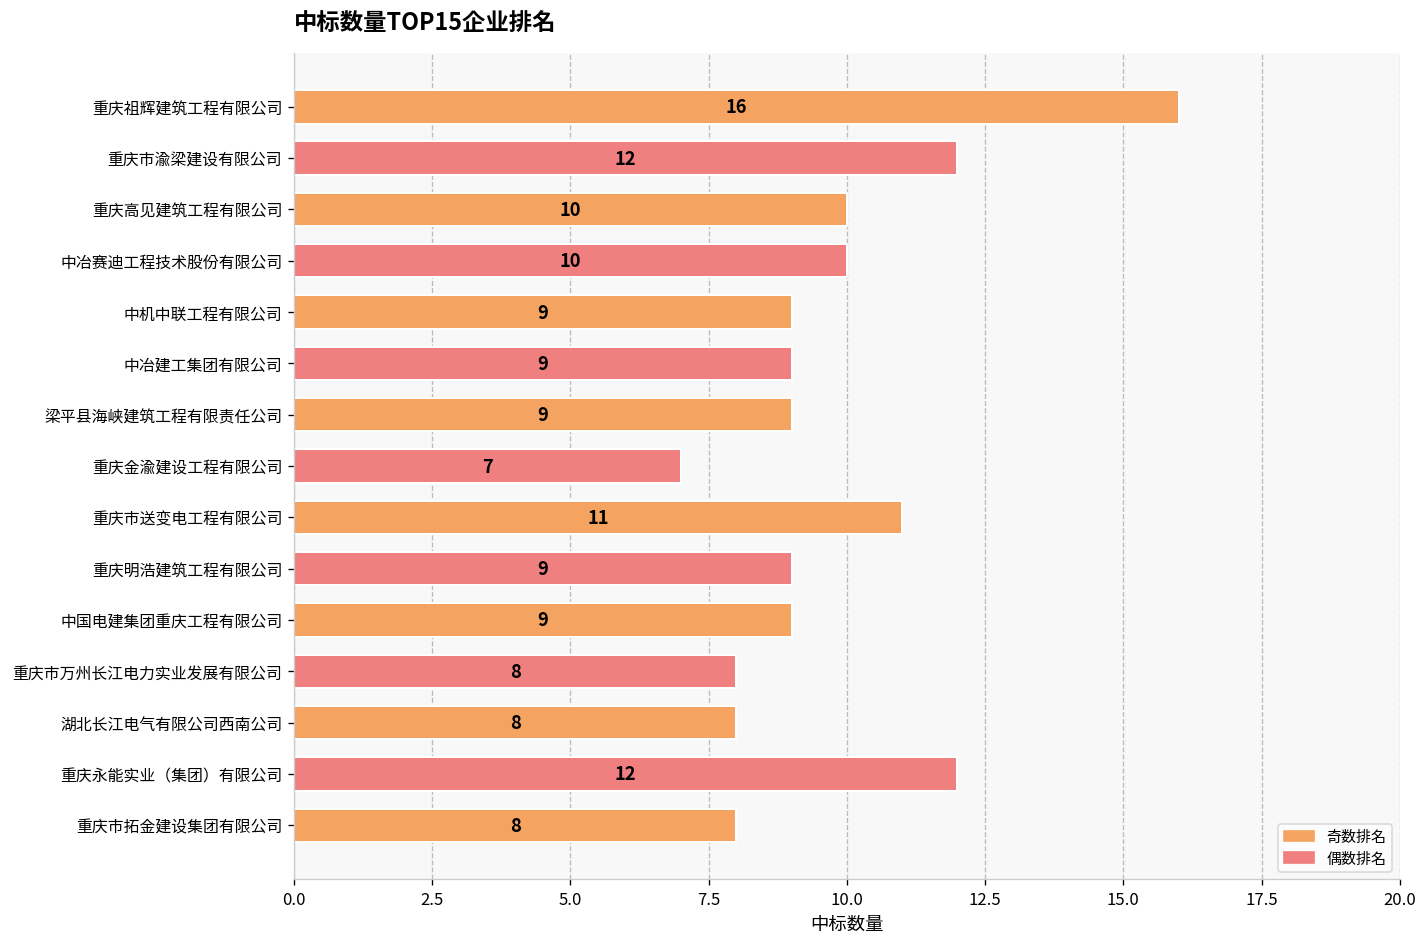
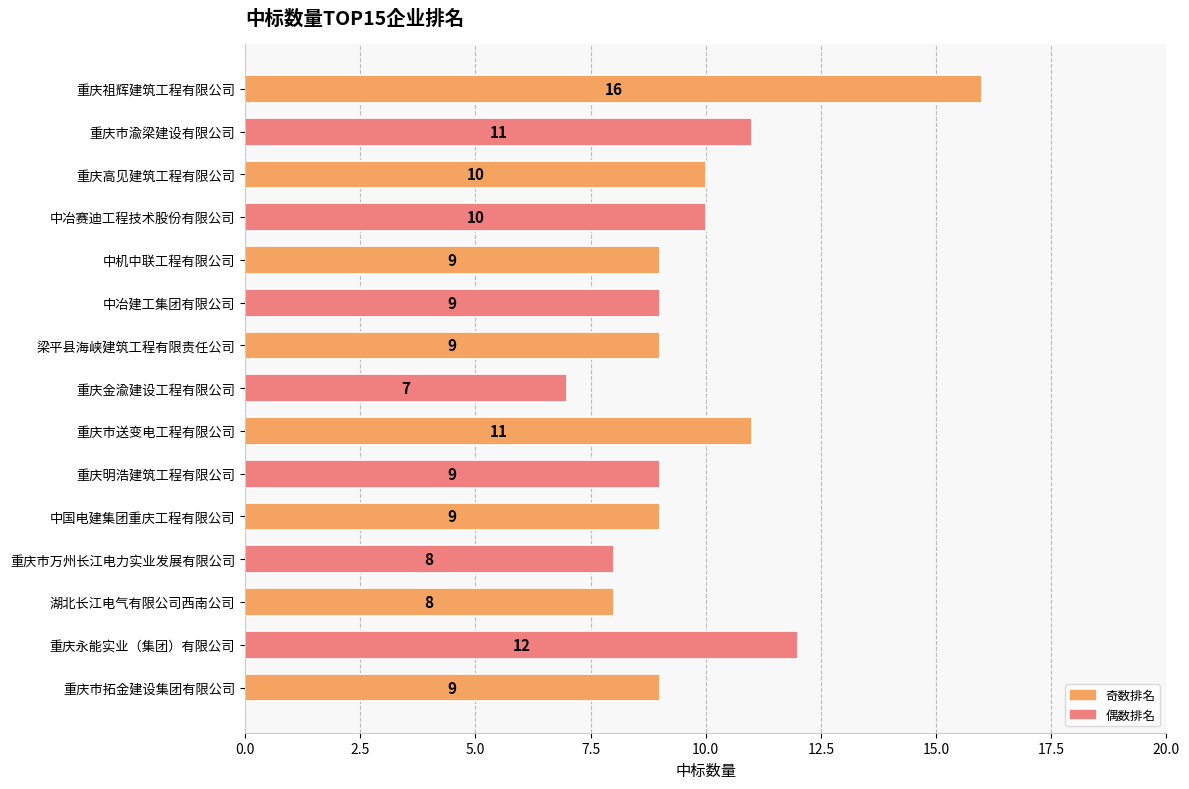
  {
    "重庆祖辉建筑工程有限公司": 16,
-   "重庆市渝梁建设有限公司": 12,
+   "重庆市渝梁建设有限公司": 11,
    "重庆高见建筑工程有限公司": 10,
    "中冶赛迪工程技术股份有限公司": 10,
    "中机中联工程有限公司": 9,
    "中冶建工集团有限公司": 9,
    "梁平县海峡建筑工程有限责任公司": 9,
    "重庆金渝建设工程有限公司": 7,
    "重庆市送变电工程有限公司": 11,
    "重庆明浩建筑工程有限公司": 9,
    "中国电建集团重庆工程有限公司": 9,
    "重庆市万州长江电力实业发展有限公司": 8,
    "湖北长江电气有限公司西南公司": 8,
    "重庆永能实业（集团）有限公司": 12,
-   "重庆市拓金建设集团有限公司": 8
+   "重庆市拓金建设集团有限公司": 9
  }
